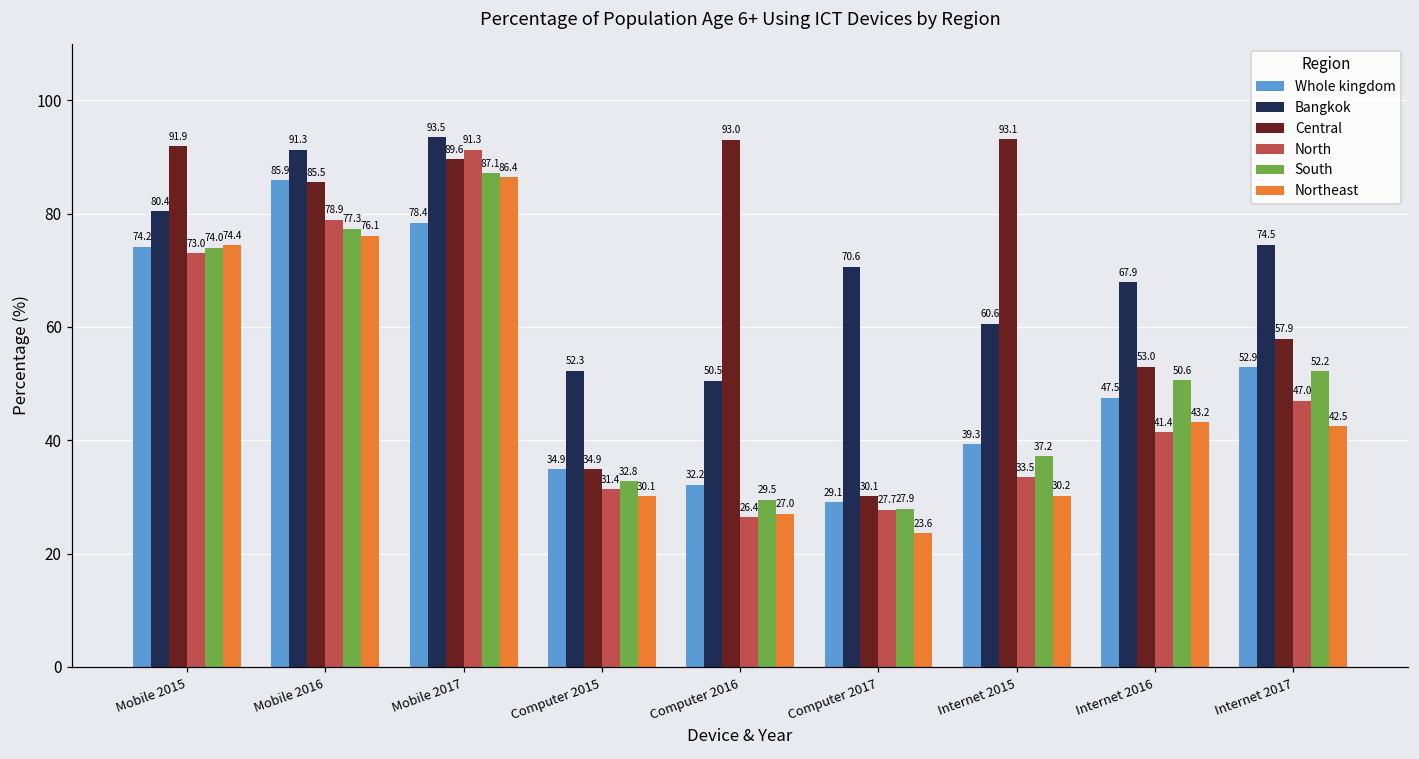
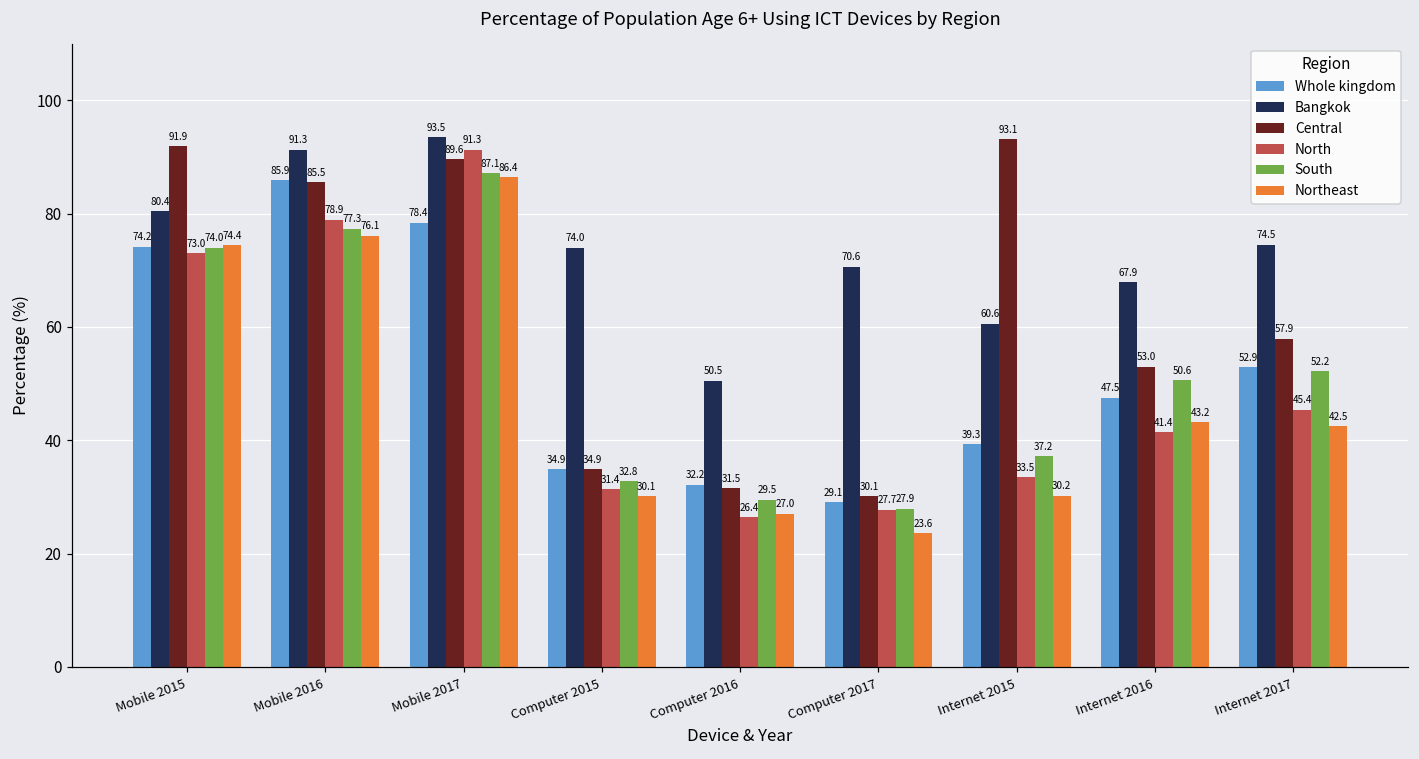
  {
    "Whole kingdom": {
      "Mobile 2015": 74.2,
      "Mobile 2016": 85.9,
      "Mobile 2017": 78.4,
      "Computer 2015": 34.9,
      "Computer 2016": 32.2,
      "Computer 2017": 29.1,
      "Internet 2015": 39.3,
      "Internet 2016": 47.5,
      "Internet 2017": 52.9
    },
    "Bangkok": {
      "Mobile 2015": 80.4,
      "Mobile 2016": 91.3,
      "Mobile 2017": 93.5,
-     "Computer 2015": 52.3,
+     "Computer 2015": 74.0,
      "Computer 2016": 50.5,
      "Computer 2017": 70.6,
      "Internet 2015": 60.6,
      "Internet 2016": 67.9,
      "Internet 2017": 74.5
    },
    "Central": {
      "Mobile 2015": 91.9,
      "Mobile 2016": 85.5,
      "Mobile 2017": 89.6,
      "Computer 2015": 34.9,
-     "Computer 2016": 93.0,
+     "Computer 2016": 31.5,
      "Computer 2017": 30.1,
      "Internet 2015": 93.1,
      "Internet 2016": 53.0,
      "Internet 2017": 57.9
    },
    "North": {
      "Mobile 2015": 73.0,
      "Mobile 2016": 78.9,
      "Mobile 2017": 91.3,
      "Computer 2015": 31.4,
      "Computer 2016": 26.4,
      "Computer 2017": 27.7,
      "Internet 2015": 33.5,
      "Internet 2016": 41.4,
-     "Internet 2017": 47.0
+     "Internet 2017": 45.4
    },
    "South": {
      "Mobile 2015": 74.0,
      "Mobile 2016": 77.3,
      "Mobile 2017": 87.1,
      "Computer 2015": 32.8,
      "Computer 2016": 29.5,
      "Computer 2017": 27.9,
      "Internet 2015": 37.2,
      "Internet 2016": 50.6,
      "Internet 2017": 52.2
    },
    "Northeast": {
      "Mobile 2015": 74.4,
      "Mobile 2016": 76.1,
      "Mobile 2017": 86.4,
      "Computer 2015": 30.1,
      "Computer 2016": 27.0,
      "Computer 2017": 23.6,
      "Internet 2015": 30.2,
      "Internet 2016": 43.2,
      "Internet 2017": 42.5
    }
  }
